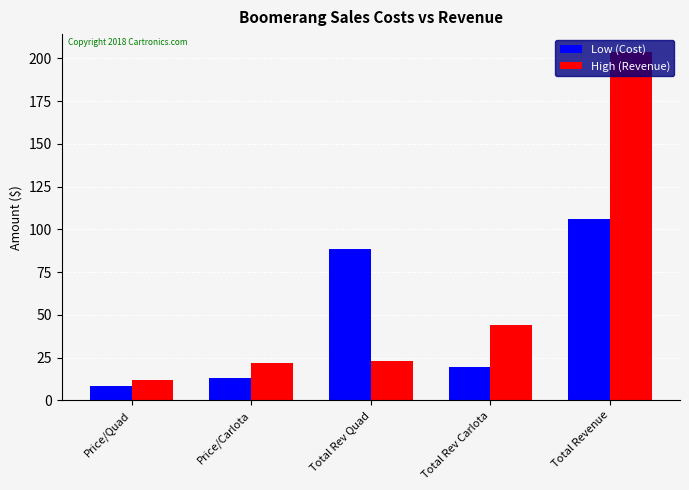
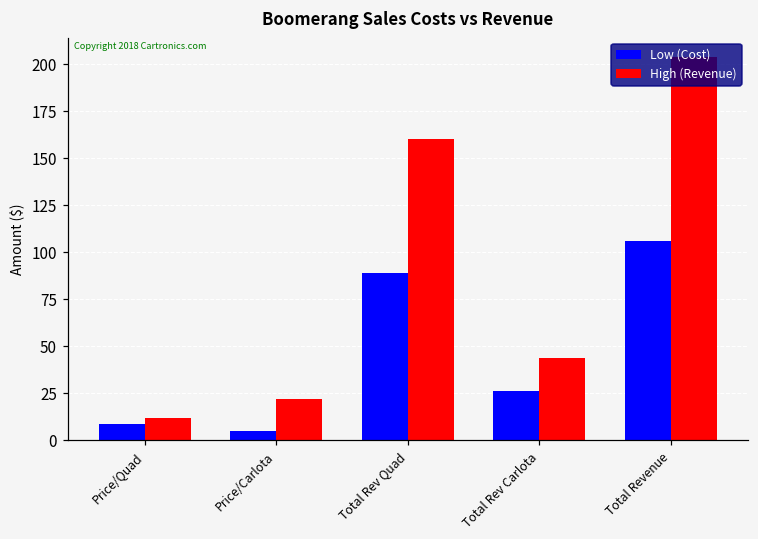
  {
    "Low (Cost)": {
      "Price/Quad": 9,
-     "Price/Carlota": 13,
+     "Price/Carlota": 5,
      "Total Rev Quad": 89,
-     "Total Rev Carlota": 19,
+     "Total Rev Carlota": 26,
      "Total Revenue": 106
    },
    "High (Revenue)": {
      "Price/Quad": 12,
      "Price/Carlota": 22,
-     "Total Rev Quad": 23,
+     "Total Rev Quad": 160,
      "Total Rev Carlota": 44
    }
  }
